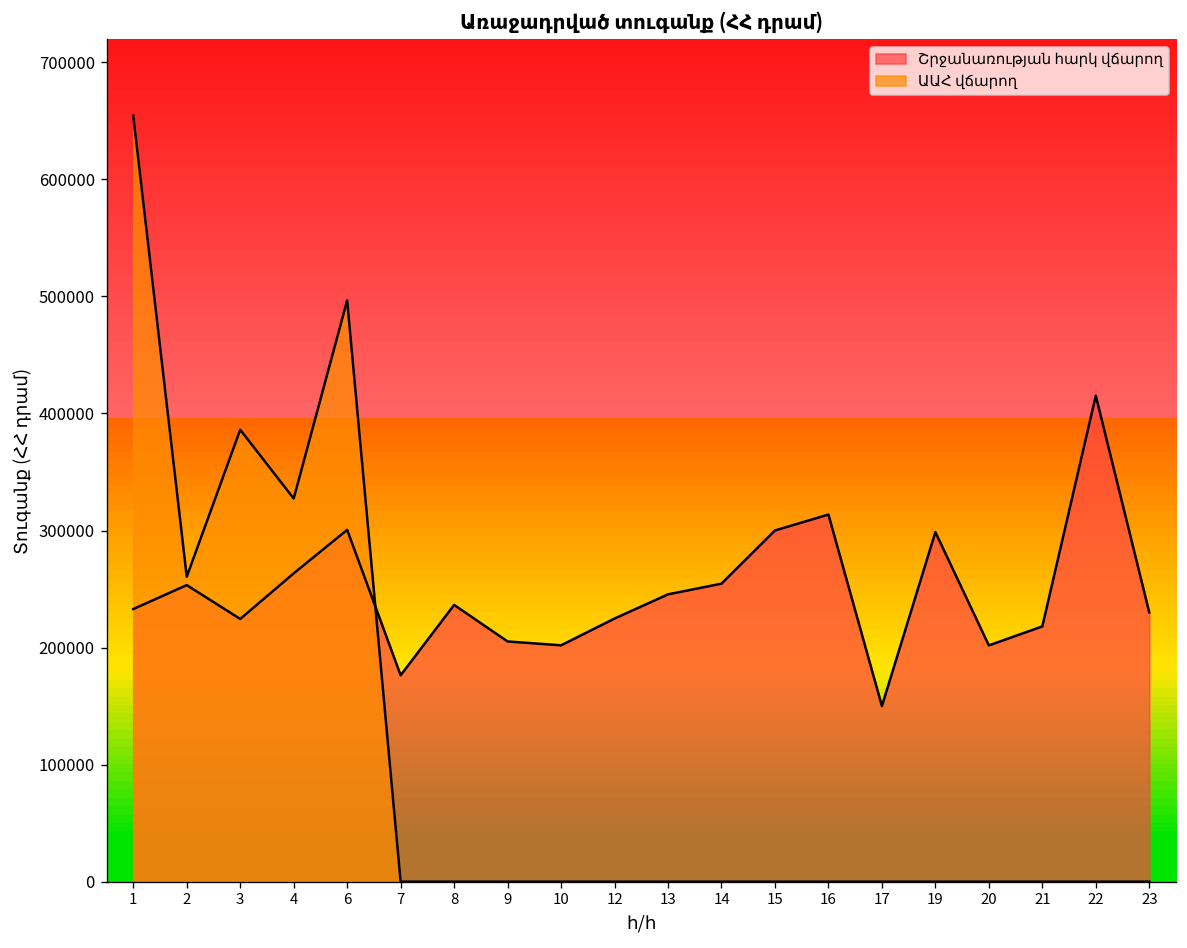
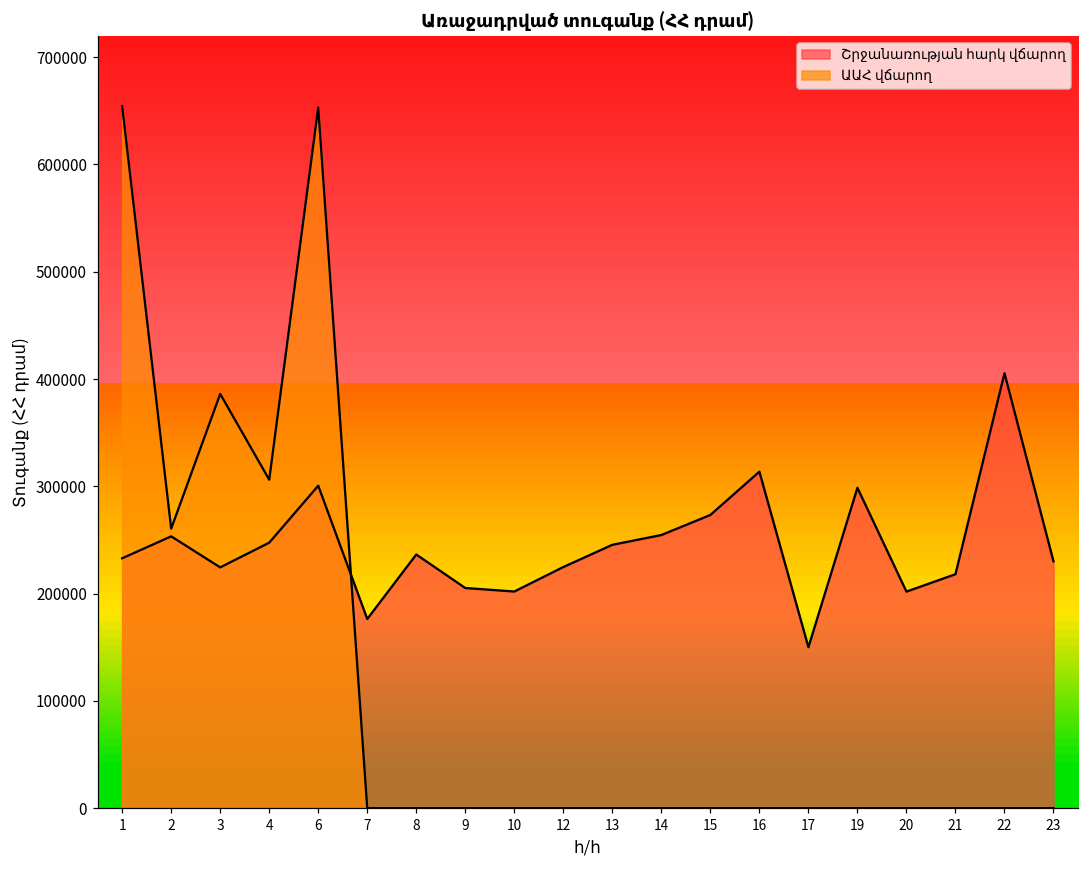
  {
    "Շրջանառության հարկ վճարող": {
      "1": 230000,
      "2": 250000,
      "3": 220000,
-     "4": 260000,
+     "4": 250000,
      "6": 300000,
      "7": 180000,
      "8": 240000,
      "9": 210000,
      "10": 200000,
      "12": 220000,
      "13": 250000,
      "14": 250000,
-     "15": 300000,
+     "15": 270000,
      "16": 310000,
      "17": 150000,
      "19": 300000,
      "20": 200000,
      "21": 220000,
-     "22": 420000,
+     "22": 410000,
      "23": 230000
    },
    "ԱԱՀ վճարող": {
      "1": 650000,
      "2": 260000,
      "3": 390000,
-     "4": 330000,
-     "6": 500000,
+     "4": 310000,
+     "6": 650000,
      "7": 0,
      "8": 0,
      "9": 0,
      "10": 0,
      "12": 0,
      "13": 0,
      "14": 0,
      "15": 0,
      "16": 0,
      "17": 0,
      "19": 0,
      "20": 0,
      "21": 0,
      "22": 0,
      "23": 0
    }
  }
